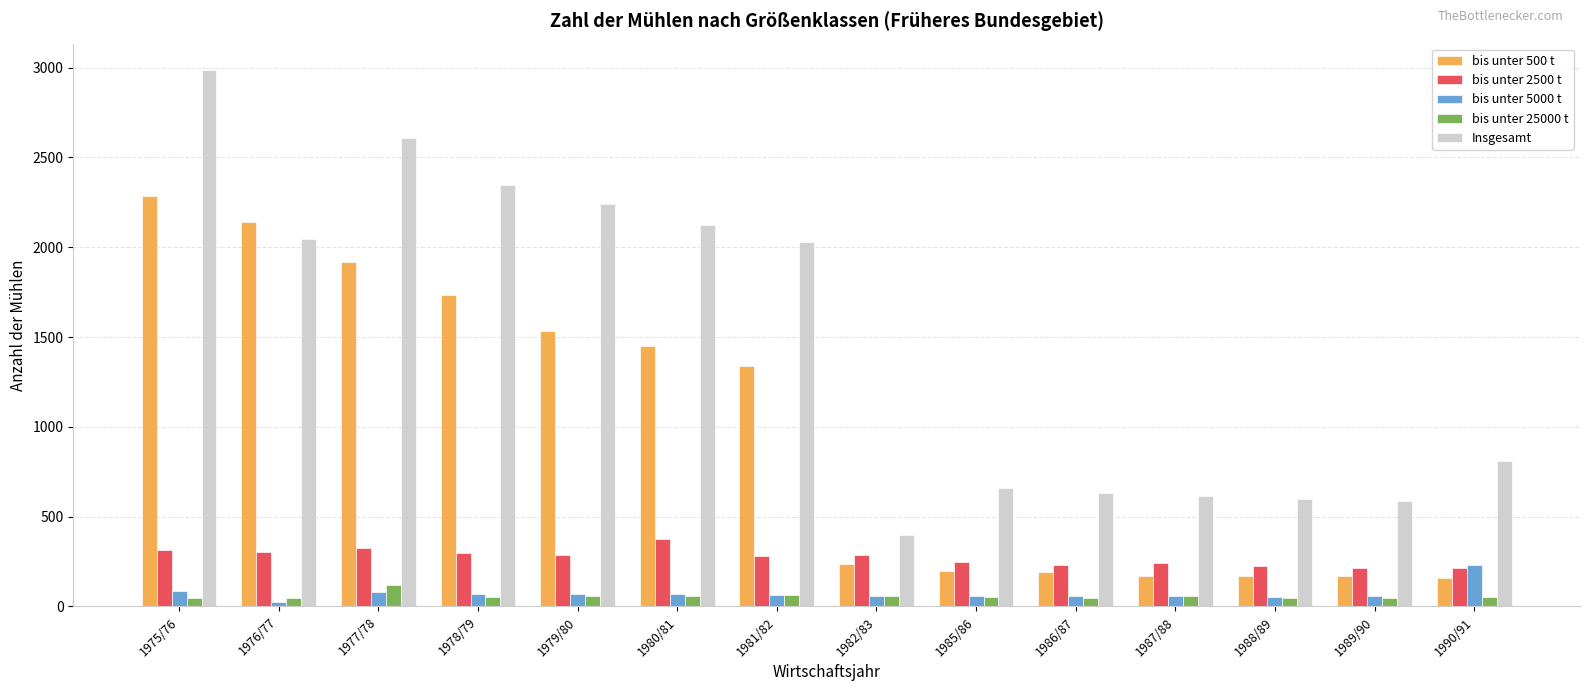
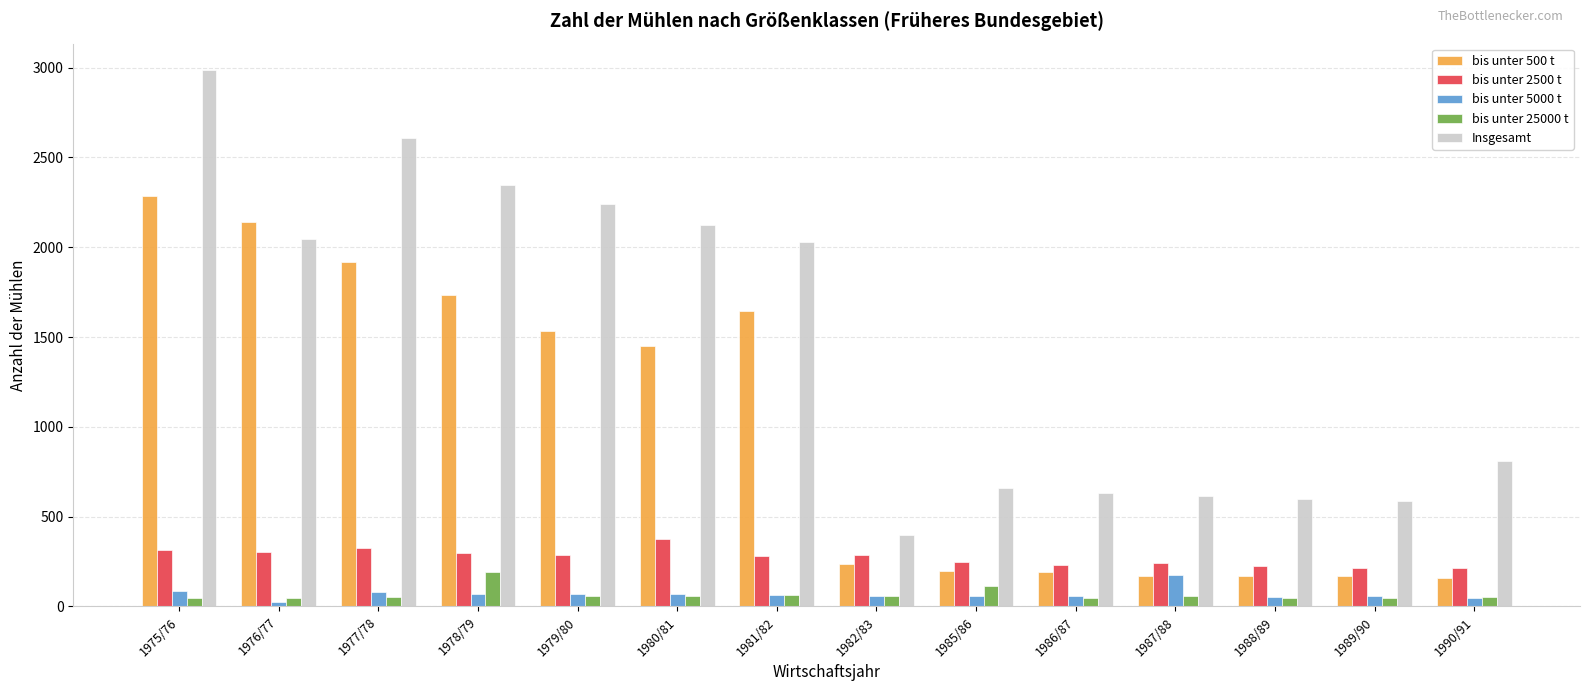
  {
    "bis unter 500 t": {
      "1975/76": 2290,
      "1976/77": 2140,
      "1977/78": 1920,
      "1978/79": 1730,
      "1979/80": 1530,
      "1980/81": 1450,
-     "1981/82": 1340,
+     "1981/82": 1650,
      "1982/83": 240,
      "1985/86": 200,
      "1986/87": 190,
      "1987/88": 170,
      "1988/89": 170,
      "1989/90": 170,
      "1990/91": 160
    },
    "bis unter 2500 t": {
      "1975/76": 320,
      "1976/77": 310,
      "1977/78": 320,
      "1978/79": 300,
      "1979/80": 290,
      "1980/81": 370,
      "1981/82": 280,
      "1982/83": 290,
      "1985/86": 250,
      "1986/87": 230,
      "1987/88": 240,
      "1988/89": 230,
      "1989/90": 210,
      "1990/91": 210
    },
    "bis unter 5000 t": {
      "1975/76": 90,
      "1976/77": 30,
      "1977/78": 80,
      "1978/79": 70,
      "1979/80": 70,
      "1980/81": 70,
      "1981/82": 70,
      "1982/83": 60,
      "1985/86": 60,
      "1986/87": 60,
-     "1987/88": 60,
+     "1987/88": 180,
      "1988/89": 60,
      "1989/90": 60,
-     "1990/91": 230
+     "1990/91": 50
    },
    "bis unter 25000 t": {
      "1975/76": 50,
      "1976/77": 50,
-     "1977/78": 120,
-     "1978/79": 60,
+     "1977/78": 50,
+     "1978/79": 190,
      "1979/80": 60,
      "1980/81": 60,
      "1981/82": 70,
      "1982/83": 60,
-     "1985/86": 50,
+     "1985/86": 120,
      "1986/87": 50,
      "1987/88": 60,
      "1988/89": 50,
      "1989/90": 50,
      "1990/91": 50
    },
    "Insgesamt": {
      "1975/76": 2980,
      "1976/77": 2050,
      "1977/78": 2610,
      "1978/79": 2340,
      "1979/80": 2240,
      "1980/81": 2120,
      "1981/82": 2030,
      "1982/83": 400,
      "1985/86": 660,
      "1986/87": 630,
      "1987/88": 620,
      "1988/89": 600,
      "1989/90": 590,
      "1990/91": 810
    }
  }
